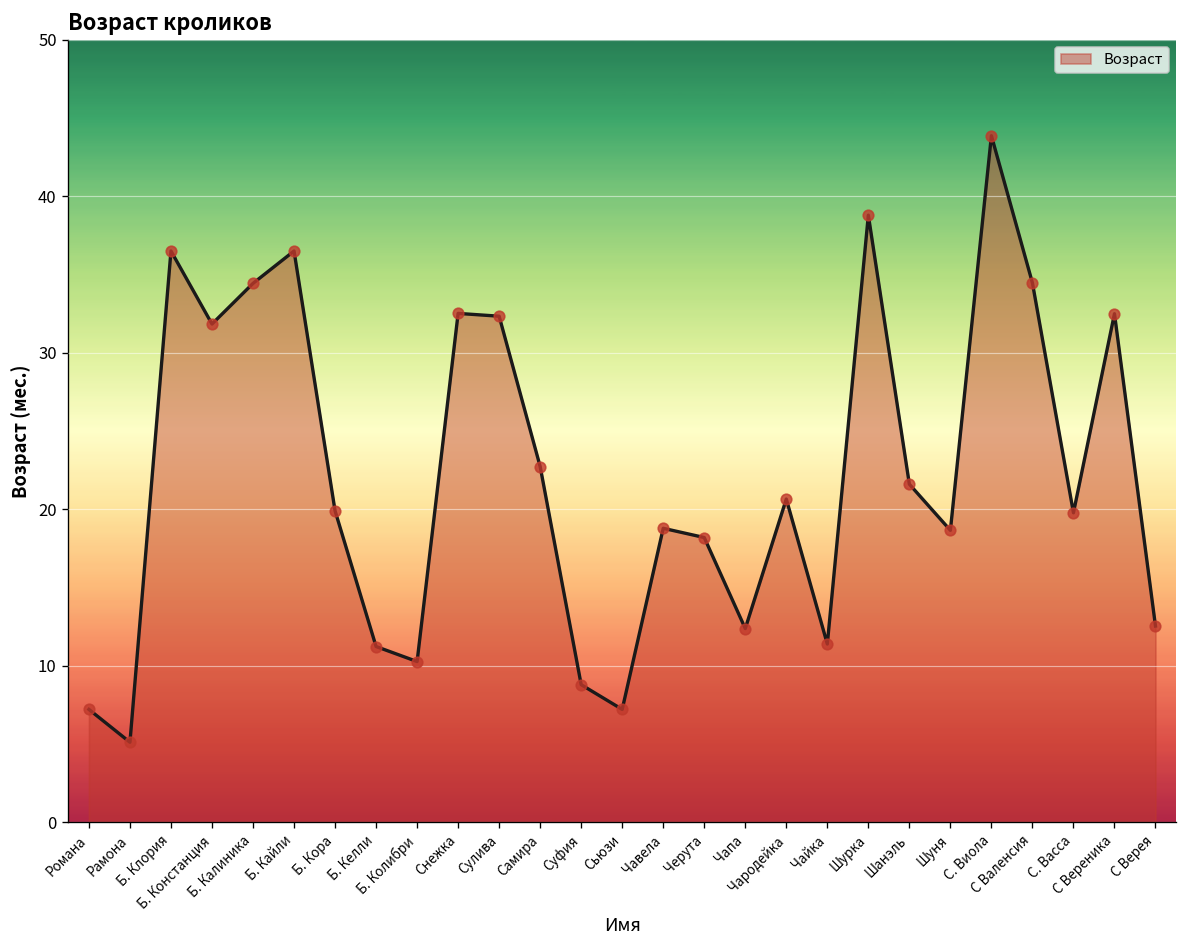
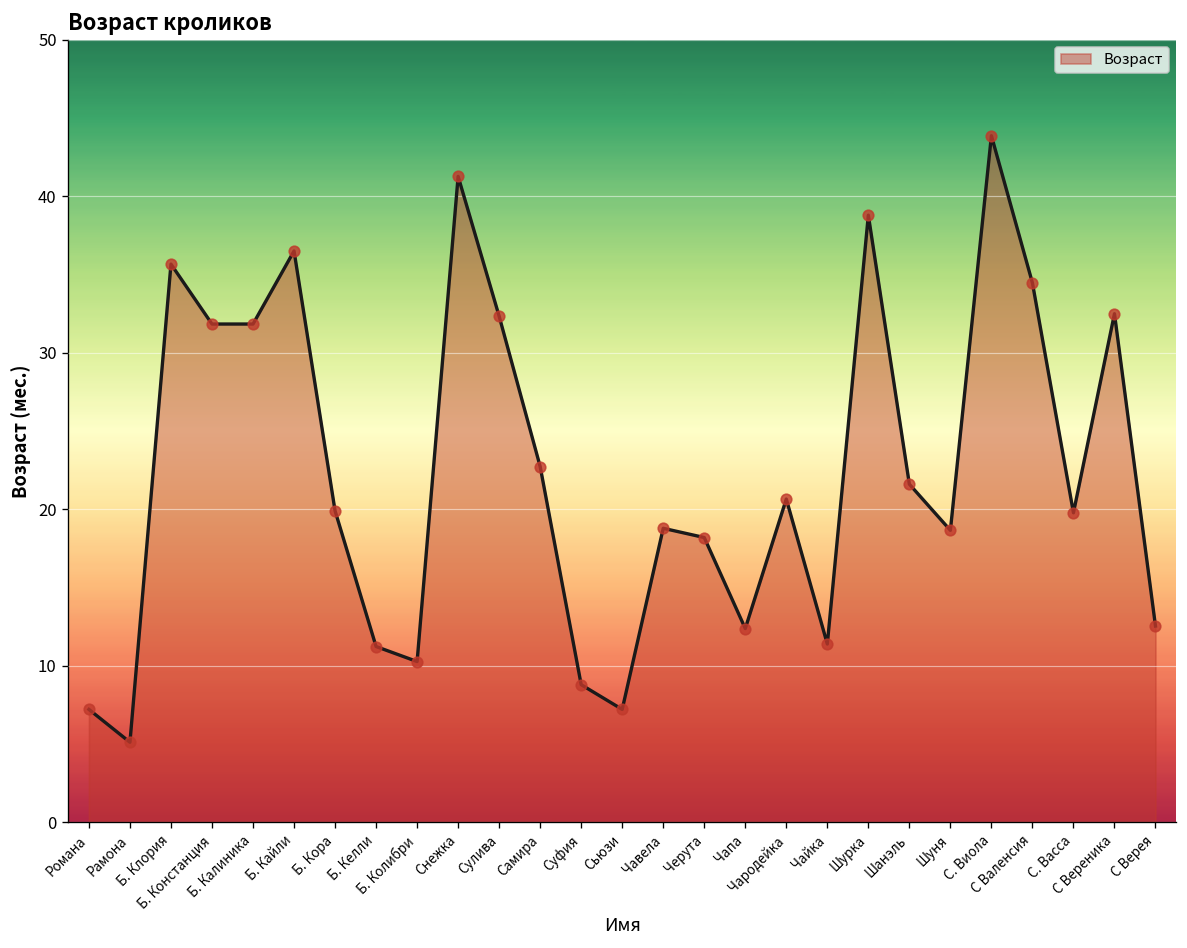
  {
    "Романа": 7.2,
    "Рамона": 5.1,
-   "Б. Клория": 36.5,
+   "Б. Клория": 35.7,
    "Б. Констанция": 31.8,
-   "Б. Калиника": 34.4,
+   "Б. Калиника": 31.8,
    "Б. Кайли": 36.5,
    "Б. Кора": 19.9,
    "Б. Келли": 11.2,
    "Б. Колибри": 10.3,
-   "Снежка": 32.5,
+   "Снежка": 41.3,
    "Сулива": 32.3,
    "Самира": 22.7,
    "Суфия": 8.8,
    "Сьюзи": 7.2,
    "Чавела": 18.8,
    "Черута": 18.2,
    "Чапа": 12.4,
    "Чародейка": 20.7,
    "Чайка": 11.4,
    "Шурка": 38.8,
    "Шанэль": 21.6,
    "Шуня": 18.7,
    "С. Виола": 43.9,
    "С Валенсия": 34.5,
    "С. Васса": 19.8,
    "С Вереника": 32.5,
    "С Верея": 12.5
  }
